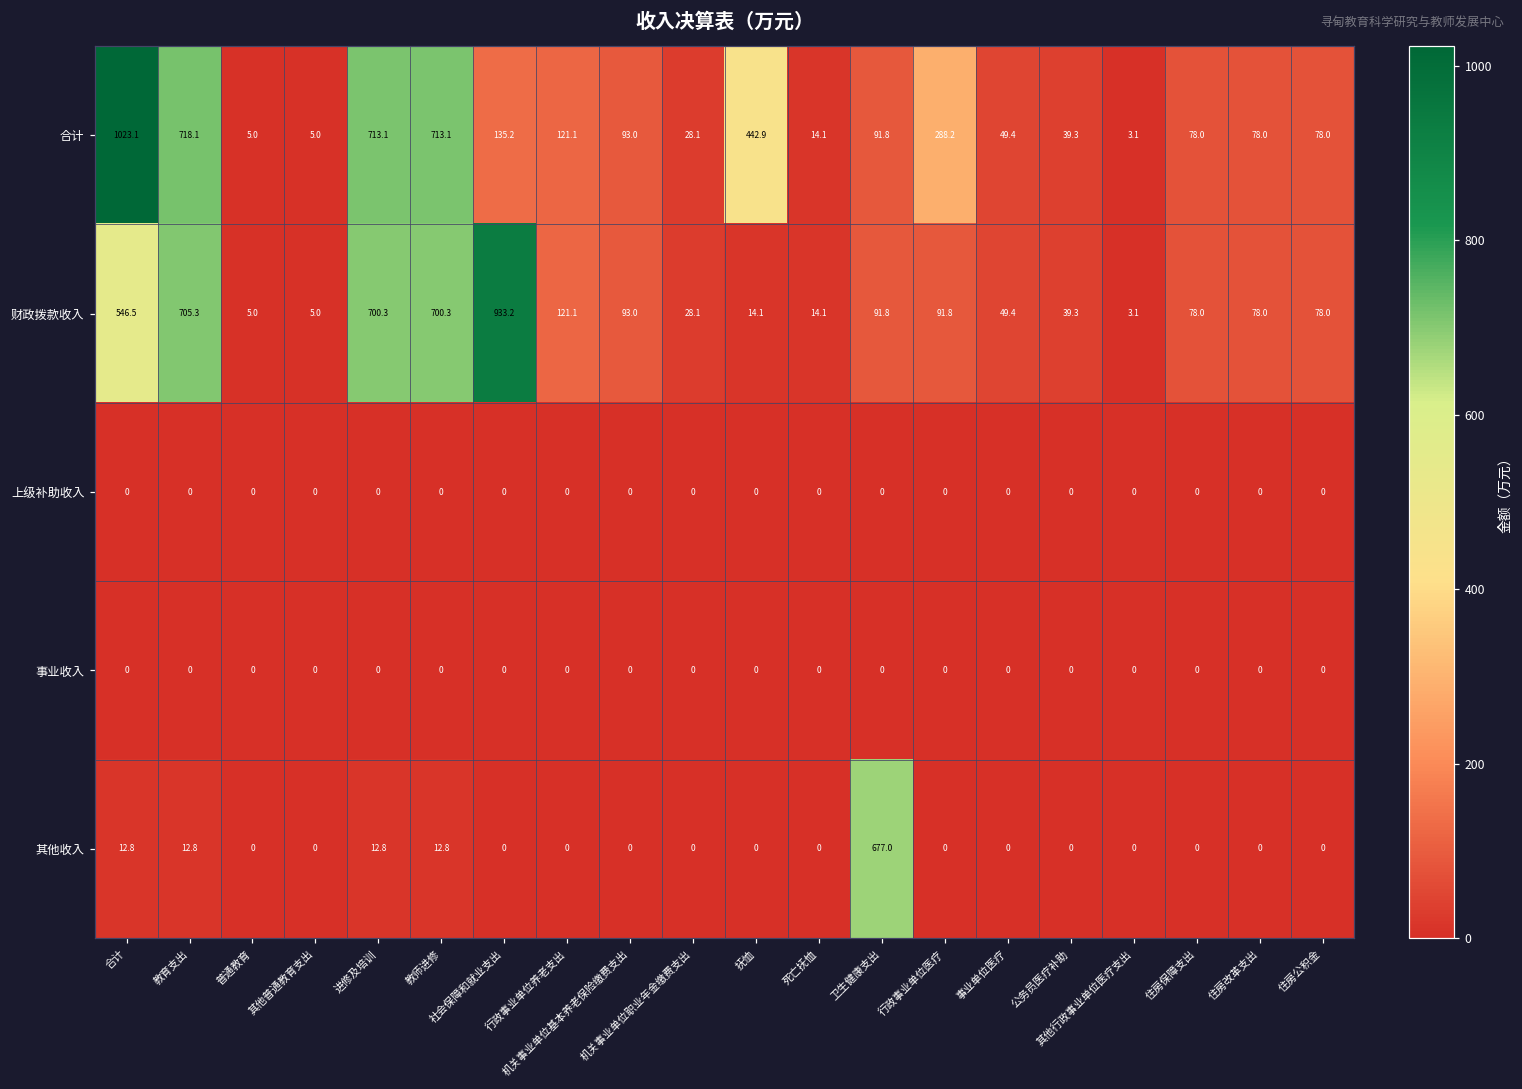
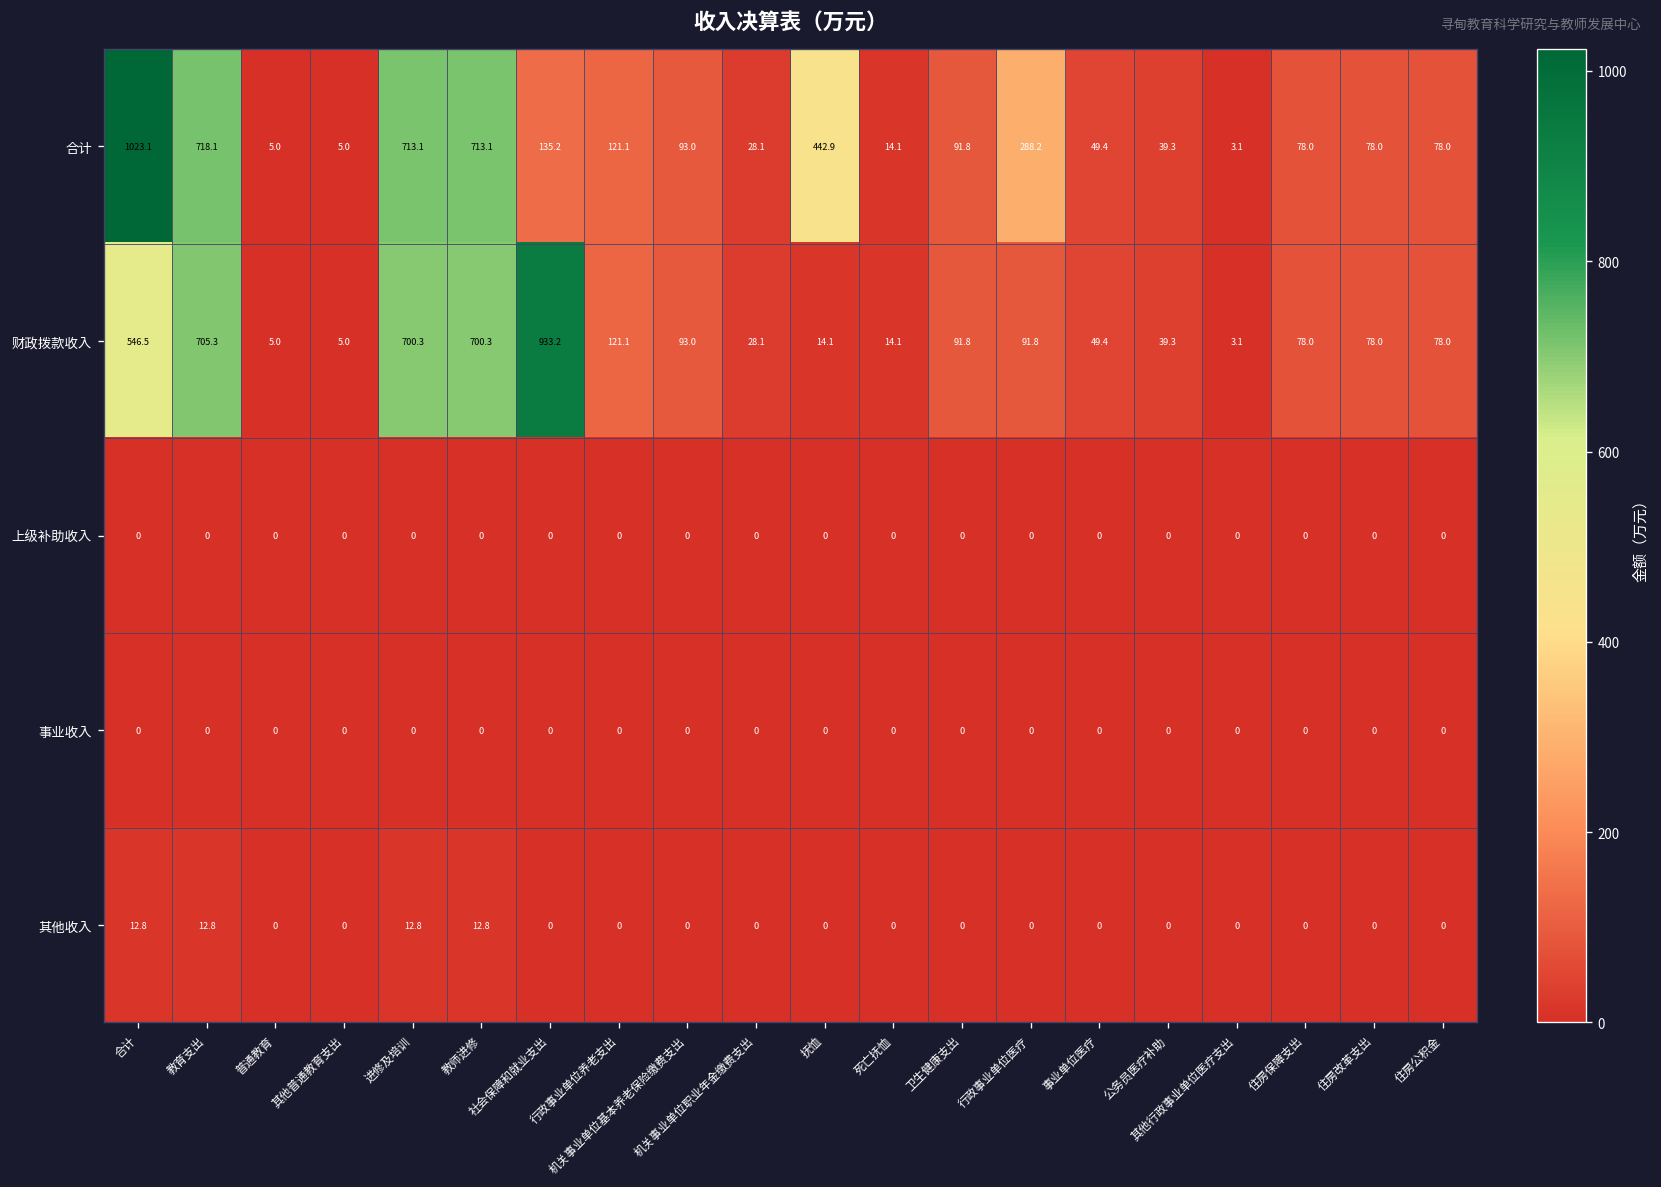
  {
    "合计": {
      "合计": 1023.1,
      "教育支出": 718.1,
      "普通教育": 5.0,
      "其他普通教育支出": 5.0,
      "进修及培训": 713.1,
      "教师进修": 713.1,
      "社会保障和就业支出": 135.2,
      "行政事业单位养老支出": 121.1,
      "机关事业单位基本养老保险缴费支出": 93.0,
      "机关事业单位职业年金缴费支出": 28.1,
      "抚恤": 442.9,
      "死亡抚恤": 14.1,
      "卫生健康支出": 91.8,
      "行政事业单位医疗": 288.2,
      "事业单位医疗": 49.4,
      "公务员医疗补助": 39.3,
      "其他行政事业单位医疗支出": 3.1,
      "住房保障支出": 78.0,
      "住房改革支出": 78.0,
      "住房公积金": 78.0
    },
    "财政拨款收入": {
      "合计": 546.5,
      "教育支出": 705.3,
      "普通教育": 5.0,
      "其他普通教育支出": 5.0,
      "进修及培训": 700.3,
      "教师进修": 700.3,
      "社会保障和就业支出": 933.2,
      "行政事业单位养老支出": 121.1,
      "机关事业单位基本养老保险缴费支出": 93.0,
      "机关事业单位职业年金缴费支出": 28.1,
      "抚恤": 14.1,
      "死亡抚恤": 14.1,
      "卫生健康支出": 91.8,
      "行政事业单位医疗": 91.8,
      "事业单位医疗": 49.4,
      "公务员医疗补助": 39.3,
      "其他行政事业单位医疗支出": 3.1,
      "住房保障支出": 78.0,
      "住房改革支出": 78.0,
      "住房公积金": 78.0
    },
    "上级补助收入": {
      "合计": 0,
      "教育支出": 0,
      "普通教育": 0,
      "其他普通教育支出": 0,
      "进修及培训": 0,
      "教师进修": 0,
      "社会保障和就业支出": 0,
      "行政事业单位养老支出": 0,
      "机关事业单位基本养老保险缴费支出": 0,
      "机关事业单位职业年金缴费支出": 0,
      "抚恤": 0,
      "死亡抚恤": 0,
      "卫生健康支出": 0,
      "行政事业单位医疗": 0,
      "事业单位医疗": 0,
      "公务员医疗补助": 0,
      "其他行政事业单位医疗支出": 0,
      "住房保障支出": 0,
      "住房改革支出": 0,
      "住房公积金": 0
    },
    "事业收入": {
      "合计": 0,
      "教育支出": 0,
      "普通教育": 0,
      "其他普通教育支出": 0,
      "进修及培训": 0,
      "教师进修": 0,
      "社会保障和就业支出": 0,
      "行政事业单位养老支出": 0,
      "机关事业单位基本养老保险缴费支出": 0,
      "机关事业单位职业年金缴费支出": 0,
      "抚恤": 0,
      "死亡抚恤": 0,
      "卫生健康支出": 0,
      "行政事业单位医疗": 0,
      "事业单位医疗": 0,
      "公务员医疗补助": 0,
      "其他行政事业单位医疗支出": 0,
      "住房保障支出": 0,
      "住房改革支出": 0,
      "住房公积金": 0
    },
    "其他收入": {
      "合计": 12.8,
      "教育支出": 12.8,
      "普通教育": 0,
      "其他普通教育支出": 0,
      "进修及培训": 12.8,
      "教师进修": 12.8,
      "社会保障和就业支出": 0,
      "行政事业单位养老支出": 0,
      "机关事业单位基本养老保险缴费支出": 0,
      "机关事业单位职业年金缴费支出": 0,
      "抚恤": 0,
      "死亡抚恤": 0,
-     "卫生健康支出": 677.0,
+     "卫生健康支出": 0,
      "行政事业单位医疗": 0,
      "事业单位医疗": 0,
      "公务员医疗补助": 0,
      "其他行政事业单位医疗支出": 0,
      "住房保障支出": 0,
      "住房改革支出": 0,
      "住房公积金": 0
    }
  }
